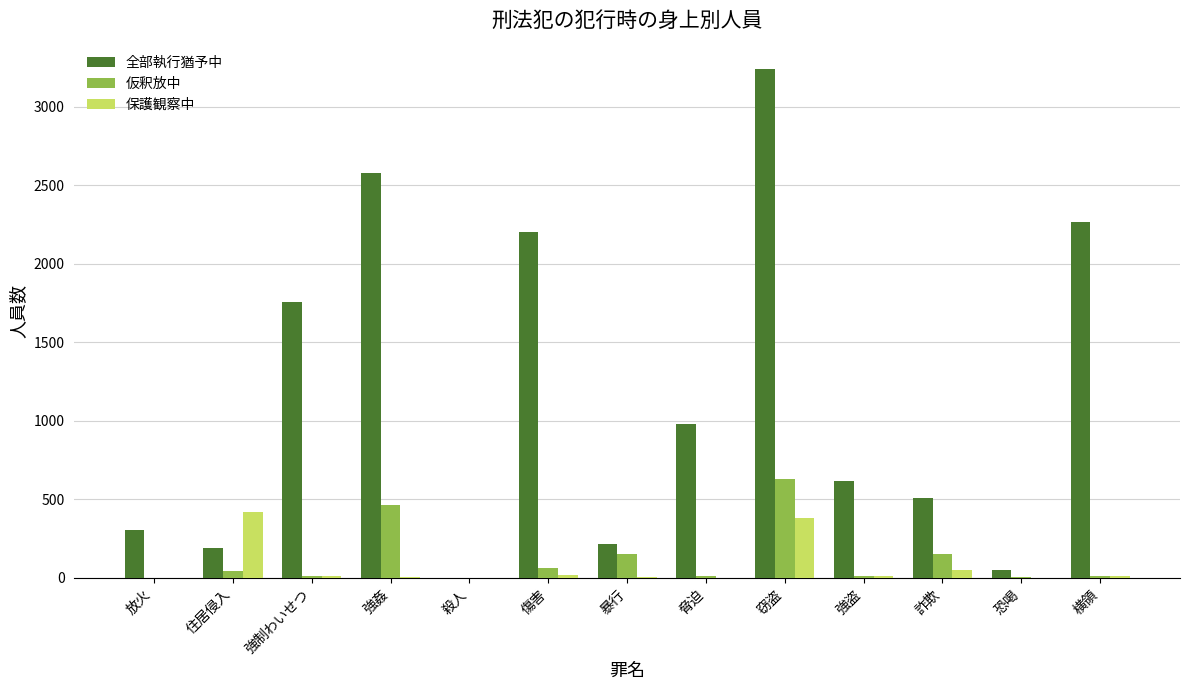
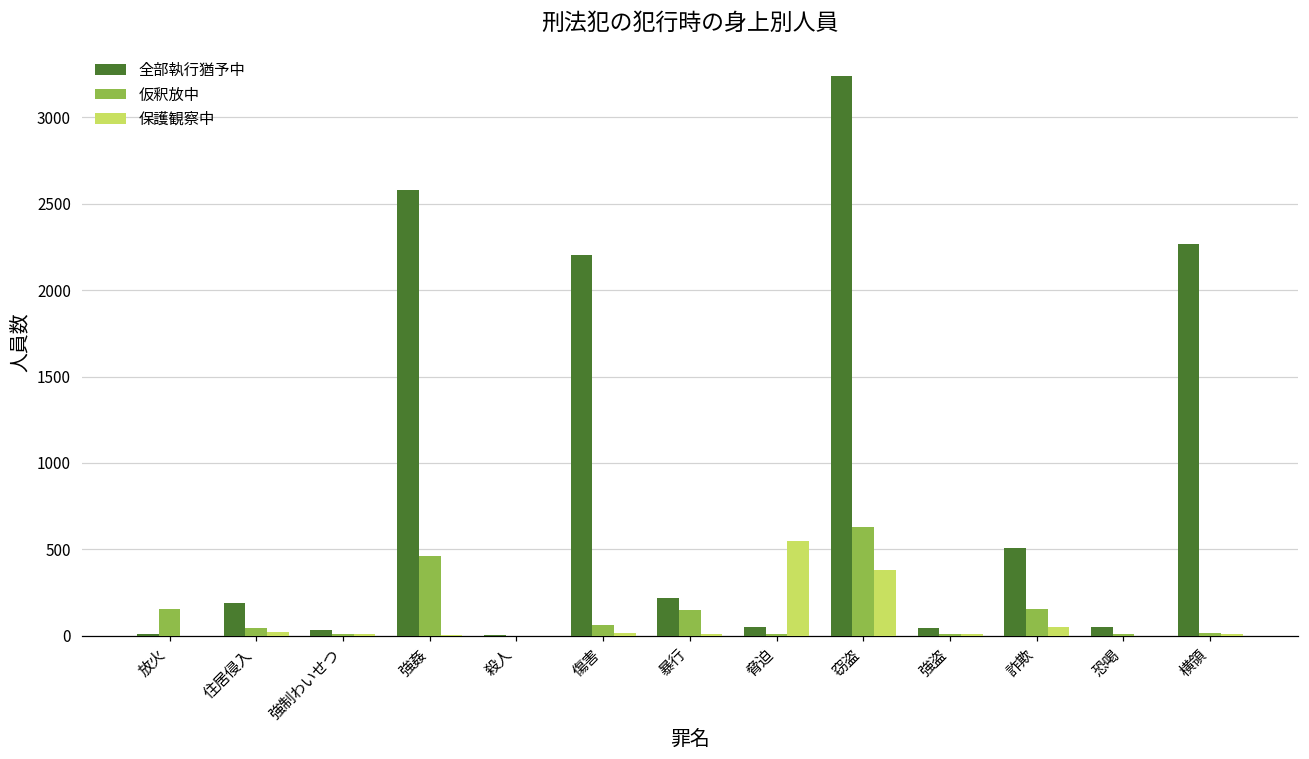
  {
    "全部執行猶予中": {
-     "放火": 300,
+     "放火": 10,
      "住居侵入": 190,
-     "強制わいせつ": 1760,
+     "強制わいせつ": 30,
      "強姦": 2580,
      "傷害": 2210,
      "暴行": 220,
-     "脅迫": 980,
+     "脅迫": 50,
      "窃盗": 3240,
-     "強盗": 620,
+     "強盗": 40,
      "詐欺": 510,
      "恐喝": 50,
      "横領": 2270
    },
    "仮釈放中": {
-     "放火": 0,
+     "放火": 160,
      "住居侵入": 50,
      "強姦": 460,
      "傷害": 70,
      "暴行": 150,
      "窃盗": 630,
      "詐欺": 150
    },
    "保護観察中": {
      "放火": 0,
-     "住居侵入": 420,
+     "住居侵入": 20,
      "殺人": 0,
      "傷害": 20,
-     "脅迫": 0,
+     "脅迫": 550,
      "窃盗": 380,
      "詐欺": 50
    }
  }
